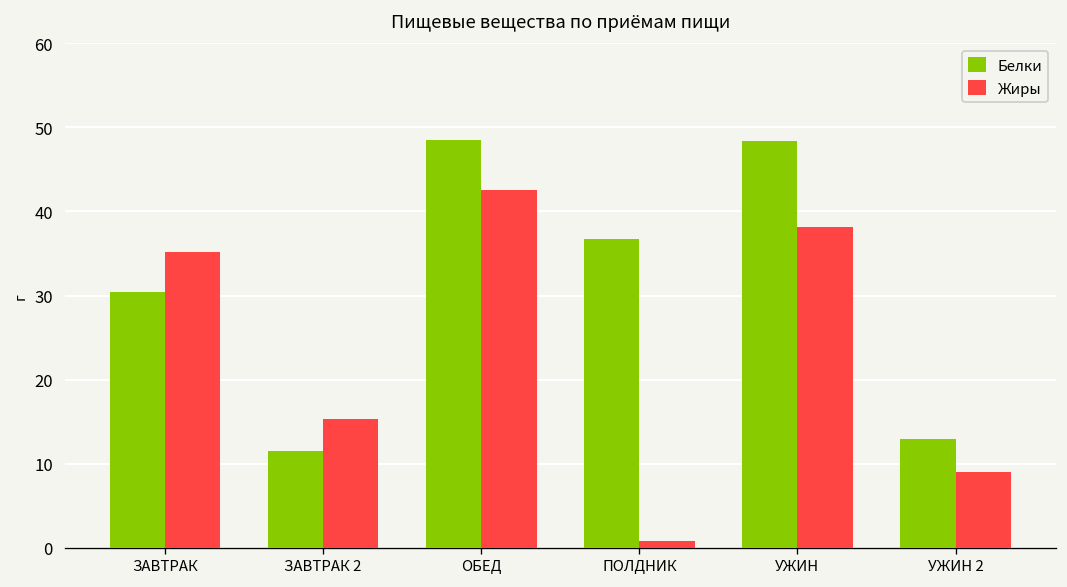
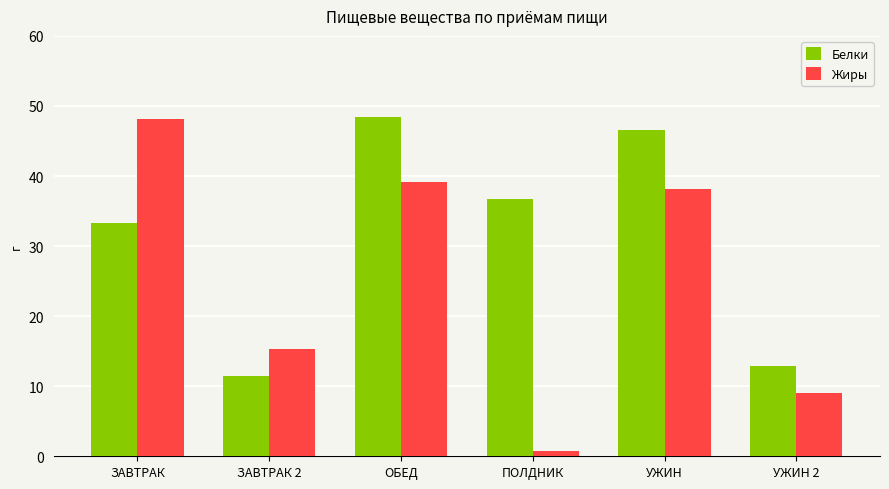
  {
    "Белки": {
-     "ЗАВТРАК": 30,
+     "ЗАВТРАК": 33,
      "ЗАВТРАК 2": 11,
      "ОБЕД": 48,
      "ПОЛДНИК": 37,
-     "УЖИН": 48,
+     "УЖИН": 47,
      "УЖИН 2": 13
    },
    "Жиры": {
-     "ЗАВТРАК": 35,
+     "ЗАВТРАК": 48,
      "ЗАВТРАК 2": 15,
-     "ОБЕД": 43,
+     "ОБЕД": 39,
      "ПОЛДНИК": 1,
      "УЖИН": 38,
      "УЖИН 2": 9
    }
  }
